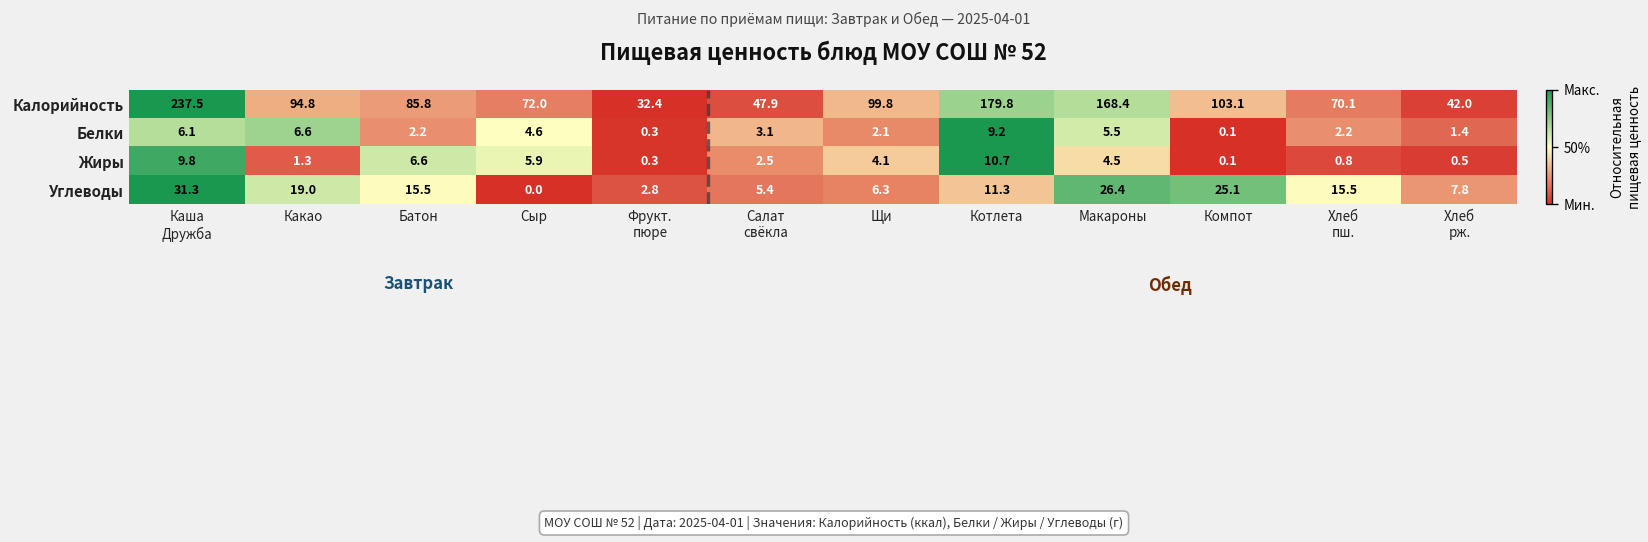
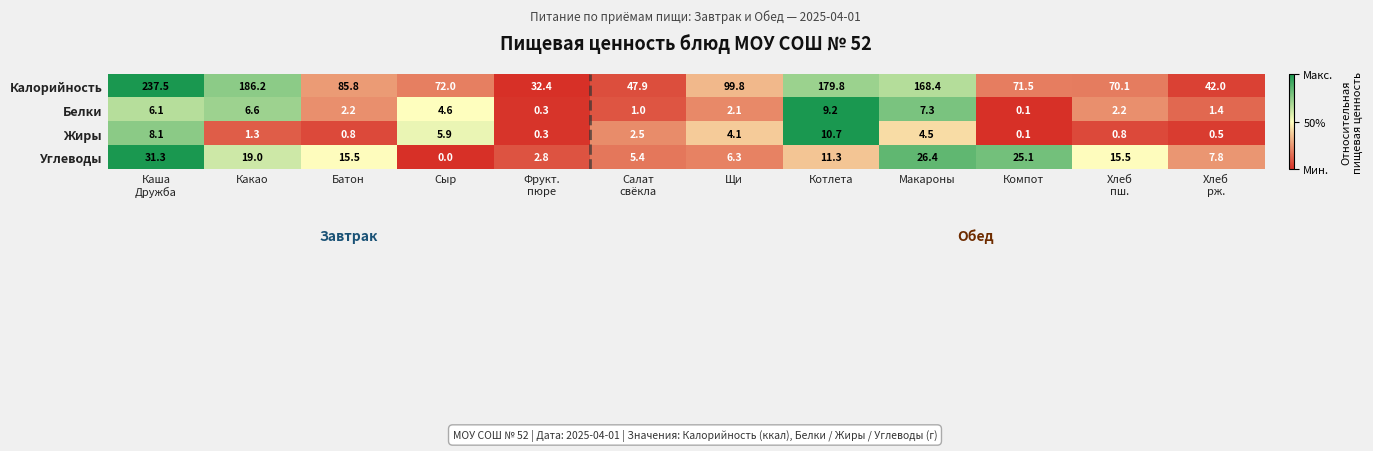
  {
    "Калорийность": {
      "Каша Дружба": 237.5,
-     "Какао": 94.8,
+     "Какао": 186.2,
      "Батон": 85.8,
      "Сыр": 72.0,
      "Фрукт. пюре": 32.4,
      "Салат свёкла": 47.9,
      "Щи": 99.8,
      "Котлета": 179.8,
      "Макароны": 168.4,
-     "Компот": 103.1,
+     "Компот": 71.5,
      "Хлеб пш.": 70.1,
      "Хлеб рж.": 42.0
    },
    "Белки": {
      "Каша Дружба": 6.1,
      "Какао": 6.6,
      "Батон": 2.2,
      "Сыр": 4.6,
      "Фрукт. пюре": 0.3,
-     "Салат свёкла": 3.1,
+     "Салат свёкла": 1.0,
      "Щи": 2.1,
      "Котлета": 9.2,
-     "Макароны": 5.5,
+     "Макароны": 7.3,
      "Компот": 0.1,
      "Хлеб пш.": 2.2,
      "Хлеб рж.": 1.4
    },
    "Жиры": {
-     "Каша Дружба": 9.8,
+     "Каша Дружба": 8.1,
      "Какао": 1.3,
-     "Батон": 6.6,
+     "Батон": 0.8,
      "Сыр": 5.9,
      "Фрукт. пюре": 0.3,
      "Салат свёкла": 2.5,
      "Щи": 4.1,
      "Котлета": 10.7,
      "Макароны": 4.5,
      "Компот": 0.1,
      "Хлеб пш.": 0.8,
      "Хлеб рж.": 0.5
    },
    "Углеводы": {
      "Каша Дружба": 31.3,
      "Какао": 19.0,
      "Батон": 15.5,
      "Сыр": 0.0,
      "Фрукт. пюре": 2.8,
      "Салат свёкла": 5.4,
      "Щи": 6.3,
      "Котлета": 11.3,
      "Макароны": 26.4,
      "Компот": 25.1,
      "Хлеб пш.": 15.5,
      "Хлеб рж.": 7.8
    }
  }
